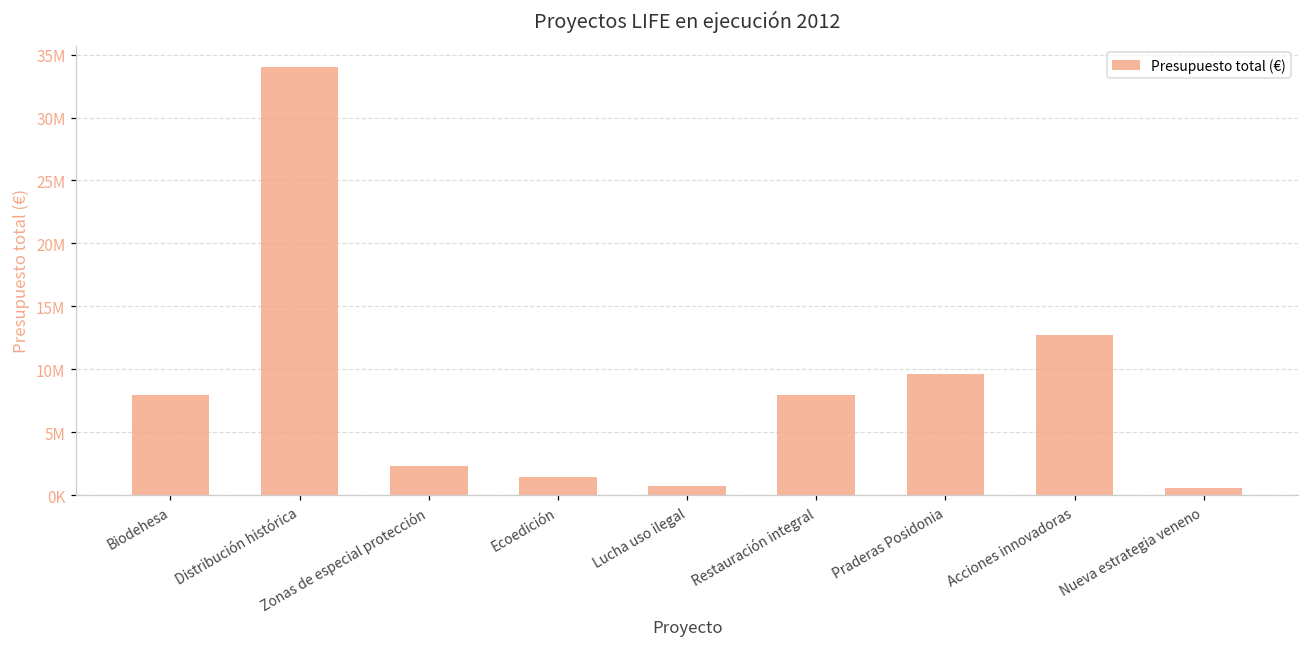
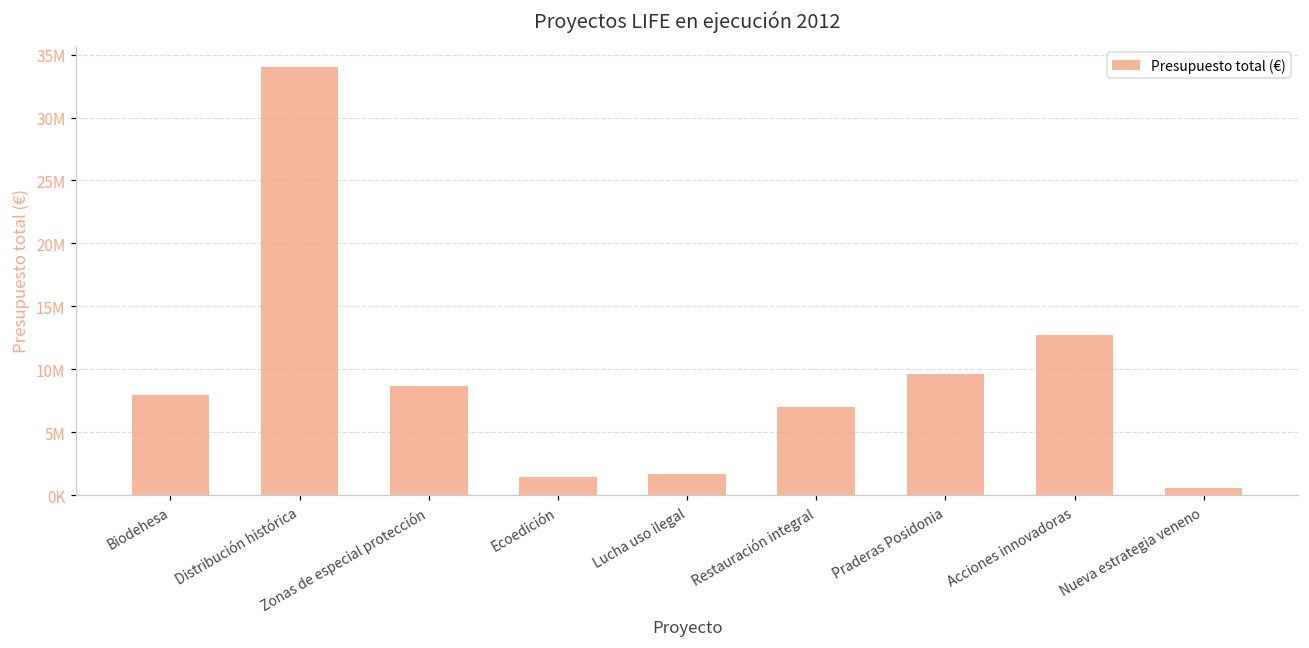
  {
    "Biodehesa": 7900000,
    "Distribución histórica": 34000000,
-   "Zonas de especial protección": 2300000,
+   "Zonas de especial protección": 8600000,
    "Ecoedición": 1400000,
-   "Lucha uso ilegal": 700000,
-   "Restauración integral": 7900000,
+   "Lucha uso ilegal": 1700000,
+   "Restauración integral": 7000000,
    "Praderas Posidonia": 9700000,
    "Acciones innovadoras": 12700000,
    "Nueva estrategia veneno": 500000
  }
